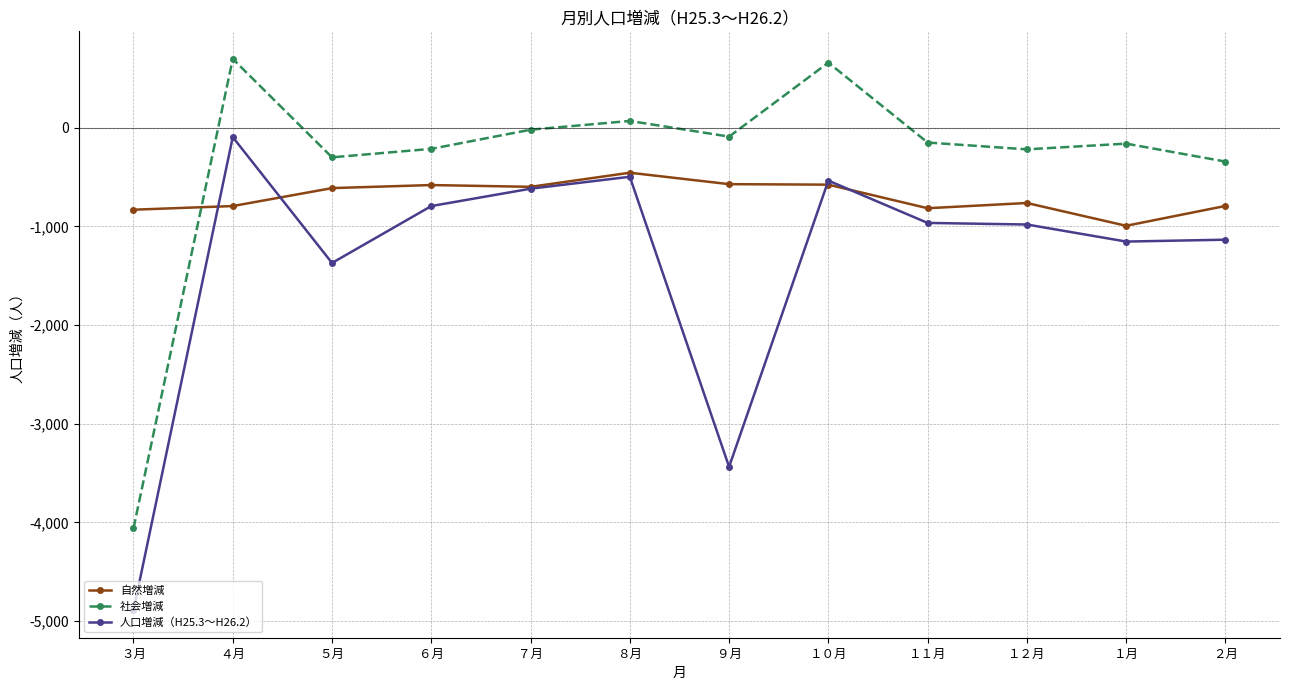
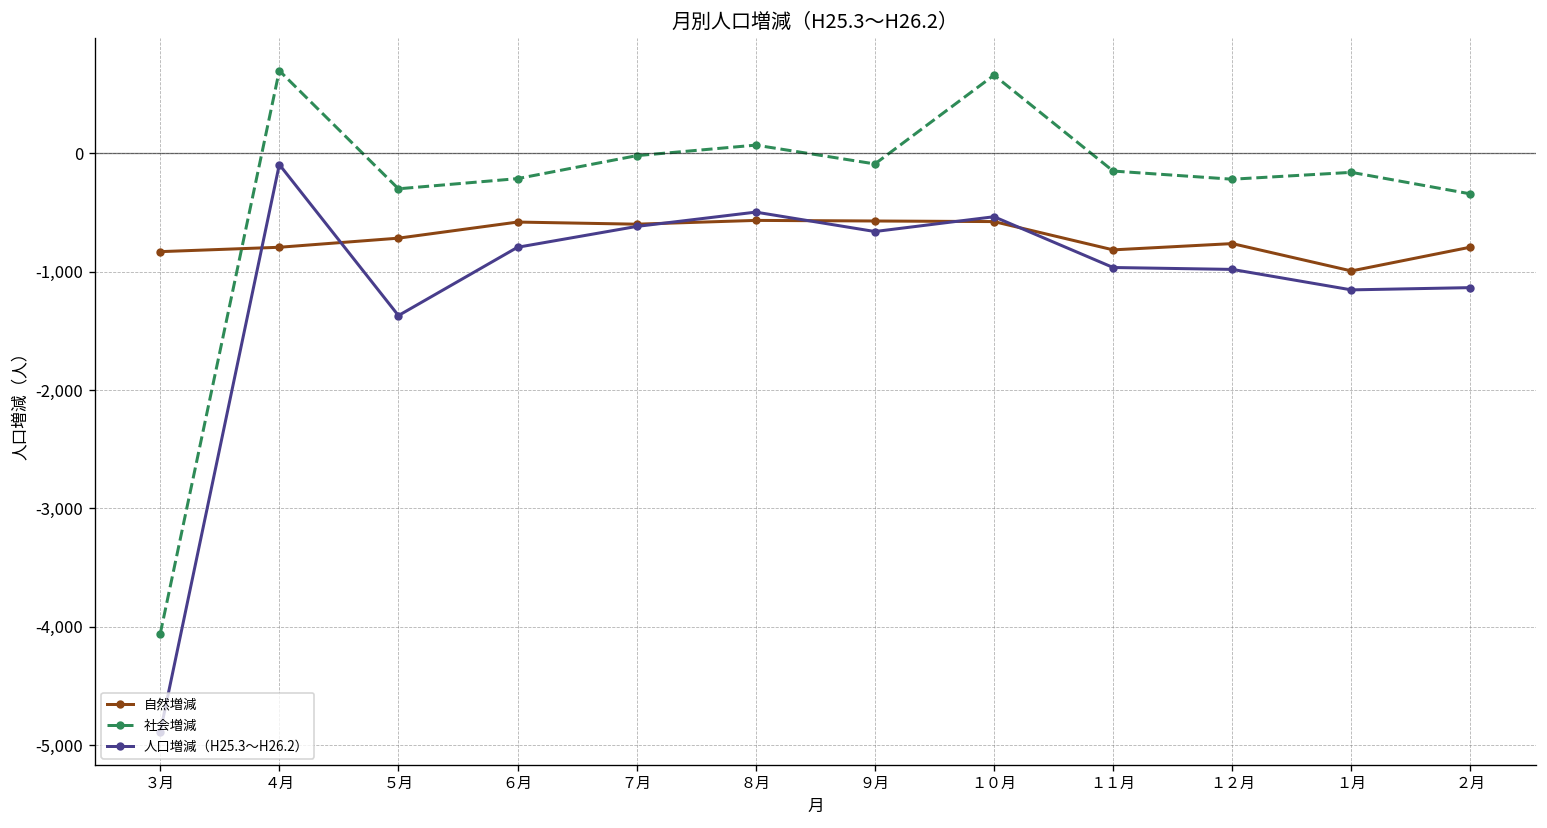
  {
    "自然増減": {
      "３月": "-800",
      "４月": "-800",
-     "５月": "-600",
+     "５月": "-700",
      "６月": "-600",
-     "８月": "-500",
+     "８月": "-600",
      "９月": "-600",
      "１０月": "-600",
      "１１月": "-800",
      "１２月": "-800",
      "１月": "-1,000",
      "２月": "-800"
    },
    "社会増減": {
      "３月": "-4,100",
      "４月": "700",
      "５月": "-300",
      "６月": "-200",
      "７月": "0",
      "８月": "100",
      "９月": "-100",
      "１０月": "700",
      "１１月": "-100",
      "１２月": "-200",
      "１月": "-200",
      "２月": "-300"
    },
    "人口増減（H25.3～H26.2）": {
      "４月": "-100",
      "５月": "-1,400",
      "６月": "-800",
      "８月": "-500",
-     "９月": "-3,400",
+     "９月": "-700",
      "１０月": "-500",
      "１１月": "-1,000",
      "１２月": "-1,000",
      "１月": "-1,200",
      "２月": "-1,100"
    }
  }
